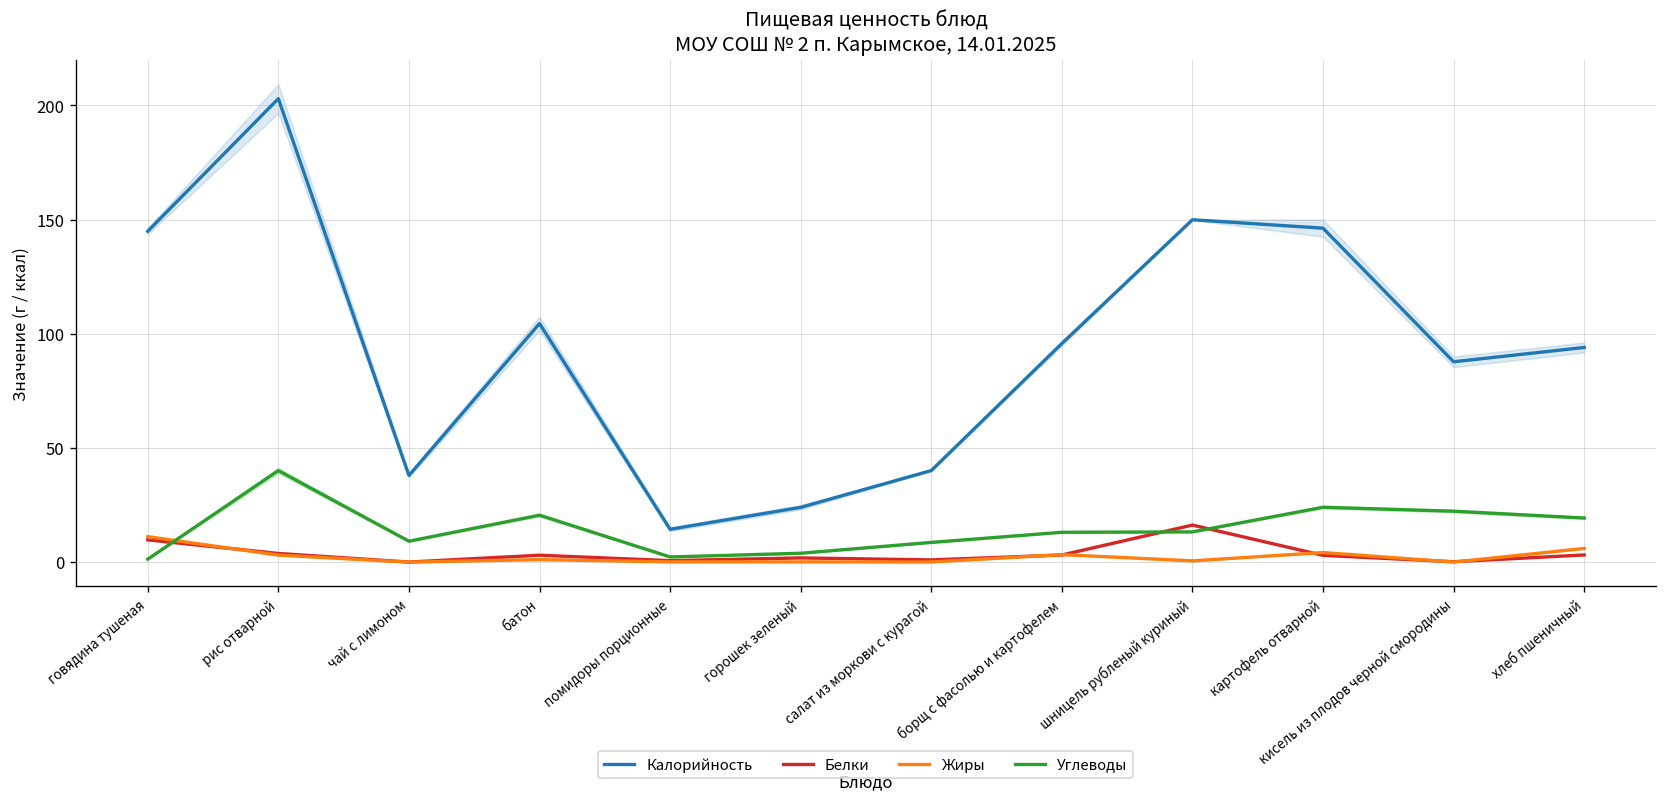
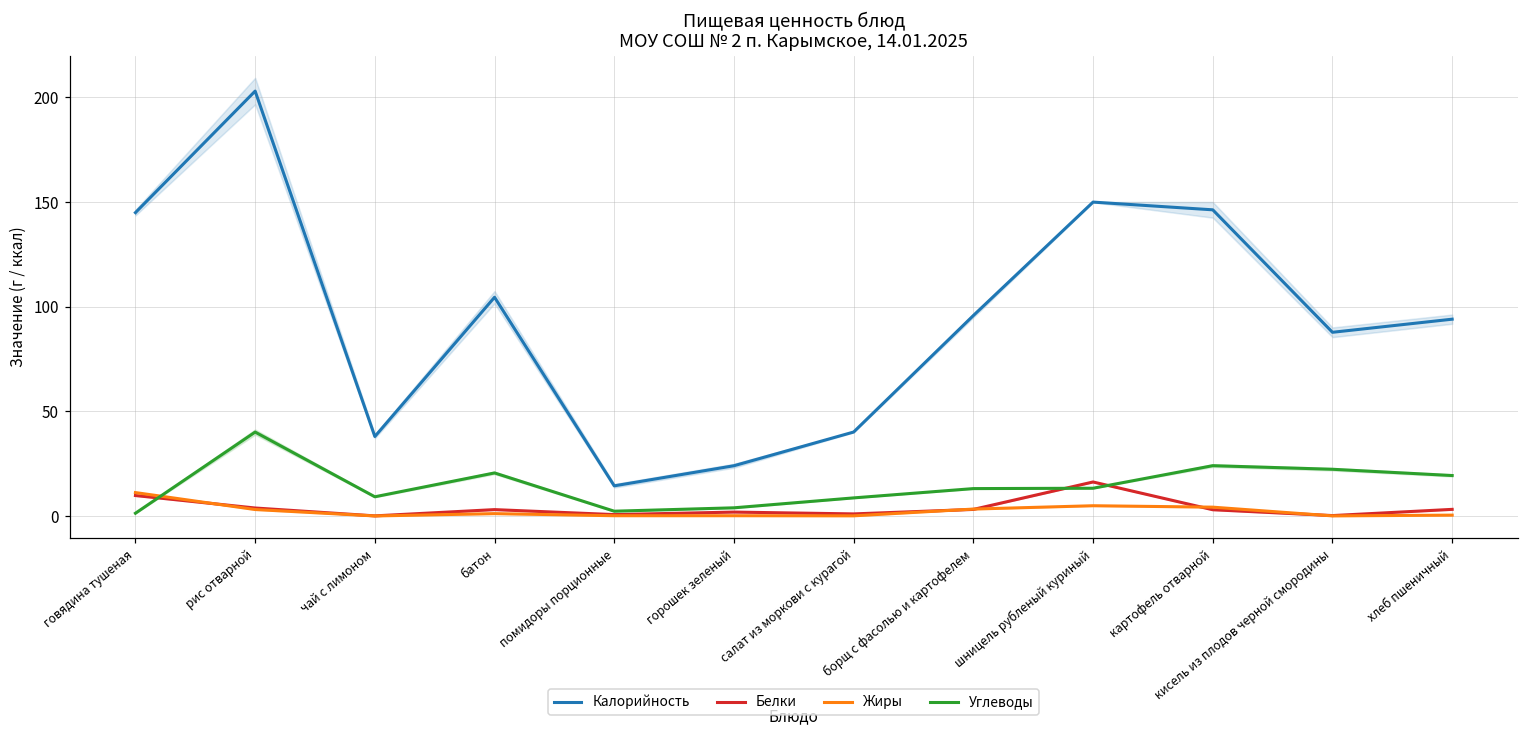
  {
    "Жиры": {
      "батон": 1,
      "горошек зеленый": 0,
-     "шницель рубленый куриный": 1,
-     "хлеб пшеничный": 6
+     "шницель рубленый куриный": 5,
+     "хлеб пшеничный": 0
    }
  }
